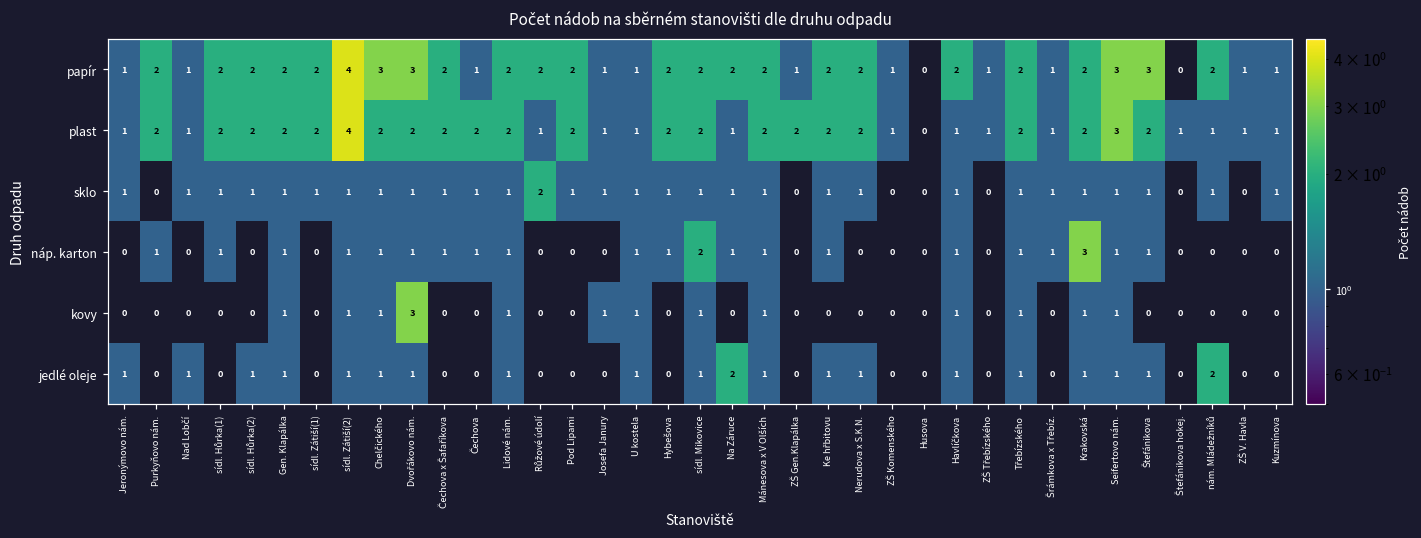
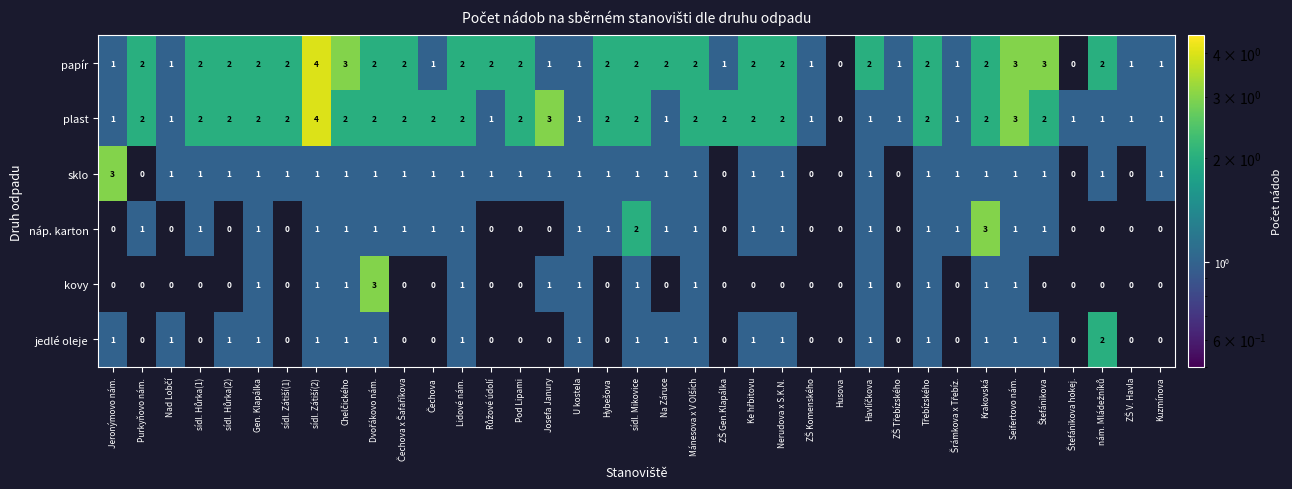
  {
    "papír": {
      "Jeronýmovo nám.": 1,
      "Purkyňovo nám.": 2,
      "Nad Lobčí": 1,
      "sídl. Hůrka(1)": 2,
      "sídl. Hůrka(2)": 2,
      "Gen. Klapálka": 2,
      "sídl. Zátiší(1)": 2,
      "sídl. Zátiší(2)": 4,
      "Chelčického": 3,
-     "Dvořákovo nám.": 3,
+     "Dvořákovo nám.": 2,
      "Čechova x Šafaříkova": 2,
      "Čechova": 1,
      "Lidové nám.": 2,
      "Růžové údolí": 2,
      "Pod Lipami": 2,
      "Josefa Janury": 1,
      "U kostela": 1,
      "Hybešova": 2,
      "sídl. Mikovice": 2,
      "Na Záruce": 2,
      "Mánesova x V Olších": 2,
      "ZŠ Gen.Klapálka": 1,
      "Ke hřbitovu": 2,
      "Nerudova x S.K.N.": 2,
      "ZŠ Komenského": 1,
      "Husova": 0,
      "Havlíčkova": 2,
      "ZŠ Třebízského": 1,
      "Třebízského": 2,
      "Šrámkova x Třebíz.": 1,
      "Krakovská": 2,
      "Seifertovo nám.": 3,
      "Štefánikova": 3,
      "Štefánikova hokej.": 0,
      "nám. Mládežníků": 2,
      "ZŠ V. Havla": 1,
      "Kuzmínova": 1
    },
    "plast": {
      "Jeronýmovo nám.": 1,
      "Purkyňovo nám.": 2,
      "Nad Lobčí": 1,
      "sídl. Hůrka(1)": 2,
      "sídl. Hůrka(2)": 2,
      "Gen. Klapálka": 2,
      "sídl. Zátiší(1)": 2,
      "sídl. Zátiší(2)": 4,
      "Chelčického": 2,
      "Dvořákovo nám.": 2,
      "Čechova x Šafaříkova": 2,
      "Čechova": 2,
      "Lidové nám.": 2,
      "Růžové údolí": 1,
      "Pod Lipami": 2,
-     "Josefa Janury": 1,
+     "Josefa Janury": 3,
      "U kostela": 1,
      "Hybešova": 2,
      "sídl. Mikovice": 2,
      "Na Záruce": 1,
      "Mánesova x V Olších": 2,
      "ZŠ Gen.Klapálka": 2,
      "Ke hřbitovu": 2,
      "Nerudova x S.K.N.": 2,
      "ZŠ Komenského": 1,
      "Husova": 0,
      "Havlíčkova": 1,
      "ZŠ Třebízského": 1,
      "Třebízského": 2,
      "Šrámkova x Třebíz.": 1,
      "Krakovská": 2,
      "Seifertovo nám.": 3,
      "Štefánikova": 2,
      "Štefánikova hokej.": 1,
      "nám. Mládežníků": 1,
      "ZŠ V. Havla": 1,
      "Kuzmínova": 1
    },
    "sklo": {
-     "Jeronýmovo nám.": 1,
+     "Jeronýmovo nám.": 3,
      "Purkyňovo nám.": 0,
      "Nad Lobčí": 1,
      "sídl. Hůrka(1)": 1,
      "sídl. Hůrka(2)": 1,
      "Gen. Klapálka": 1,
      "sídl. Zátiší(1)": 1,
      "sídl. Zátiší(2)": 1,
      "Chelčického": 1,
      "Dvořákovo nám.": 1,
      "Čechova x Šafaříkova": 1,
      "Čechova": 1,
      "Lidové nám.": 1,
-     "Růžové údolí": 2,
+     "Růžové údolí": 1,
      "Pod Lipami": 1,
      "Josefa Janury": 1,
      "U kostela": 1,
      "Hybešova": 1,
      "sídl. Mikovice": 1,
      "Na Záruce": 1,
      "Mánesova x V Olších": 1,
      "ZŠ Gen.Klapálka": 0,
      "Ke hřbitovu": 1,
      "Nerudova x S.K.N.": 1,
      "ZŠ Komenského": 0,
      "Husova": 0,
      "Havlíčkova": 1,
      "ZŠ Třebízského": 0,
      "Třebízského": 1,
      "Šrámkova x Třebíz.": 1,
      "Krakovská": 1,
      "Seifertovo nám.": 1,
      "Štefánikova": 1,
      "Štefánikova hokej.": 0,
      "nám. Mládežníků": 1,
      "ZŠ V. Havla": 0,
      "Kuzmínova": 1
    },
    "náp. karton": {
      "Jeronýmovo nám.": 0,
      "Purkyňovo nám.": 1,
      "Nad Lobčí": 0,
      "sídl. Hůrka(1)": 1,
      "sídl. Hůrka(2)": 0,
      "Gen. Klapálka": 1,
      "sídl. Zátiší(1)": 0,
      "sídl. Zátiší(2)": 1,
      "Chelčického": 1,
      "Dvořákovo nám.": 1,
      "Čechova x Šafaříkova": 1,
      "Čechova": 1,
      "Lidové nám.": 1,
      "Růžové údolí": 0,
      "Pod Lipami": 0,
      "Josefa Janury": 0,
      "U kostela": 1,
      "Hybešova": 1,
      "sídl. Mikovice": 2,
      "Na Záruce": 1,
      "Mánesova x V Olších": 1,
      "ZŠ Gen.Klapálka": 0,
      "Ke hřbitovu": 1,
-     "Nerudova x S.K.N.": 0,
+     "Nerudova x S.K.N.": 1,
      "ZŠ Komenského": 0,
      "Husova": 0,
      "Havlíčkova": 1,
      "ZŠ Třebízského": 0,
      "Třebízského": 1,
      "Šrámkova x Třebíz.": 1,
      "Krakovská": 3,
      "Seifertovo nám.": 1,
      "Štefánikova": 1,
      "Štefánikova hokej.": 0,
      "nám. Mládežníků": 0,
      "ZŠ V. Havla": 0,
      "Kuzmínova": 0
    },
    "jedlé oleje": {
      "Jeronýmovo nám.": 1,
      "Purkyňovo nám.": 0,
      "Nad Lobčí": 1,
      "sídl. Hůrka(1)": 0,
      "sídl. Hůrka(2)": 1,
      "Gen. Klapálka": 1,
      "sídl. Zátiší(1)": 0,
      "sídl. Zátiší(2)": 1,
      "Chelčického": 1,
      "Dvořákovo nám.": 1,
      "Čechova x Šafaříkova": 0,
      "Čechova": 0,
      "Lidové nám.": 1,
      "Růžové údolí": 0,
      "Pod Lipami": 0,
      "Josefa Janury": 0,
      "U kostela": 1,
      "Hybešova": 0,
      "sídl. Mikovice": 1,
-     "Na Záruce": 2,
+     "Na Záruce": 1,
      "Mánesova x V Olších": 1,
      "ZŠ Gen.Klapálka": 0,
      "Ke hřbitovu": 1,
      "Nerudova x S.K.N.": 1,
      "ZŠ Komenského": 0,
      "Husova": 0,
      "Havlíčkova": 1,
      "ZŠ Třebízského": 0,
      "Třebízského": 1,
      "Šrámkova x Třebíz.": 0,
      "Krakovská": 1,
      "Seifertovo nám.": 1,
      "Štefánikova": 1,
      "Štefánikova hokej.": 0,
      "nám. Mládežníků": 2,
      "ZŠ V. Havla": 0,
      "Kuzmínova": 0
    }
  }
